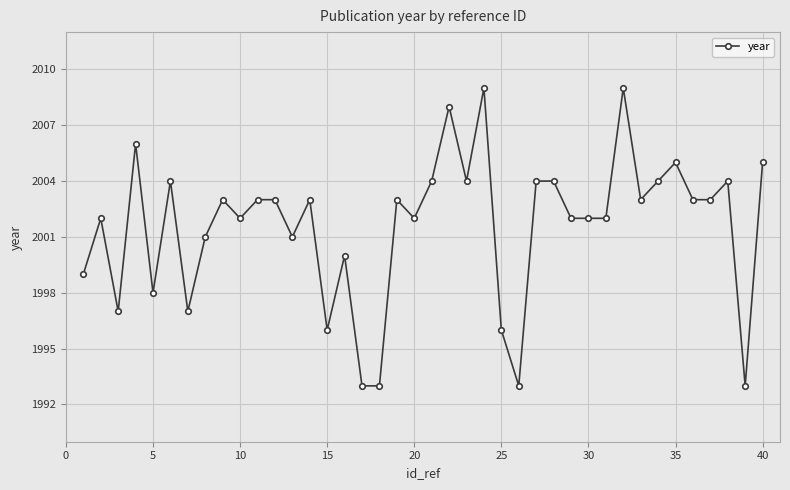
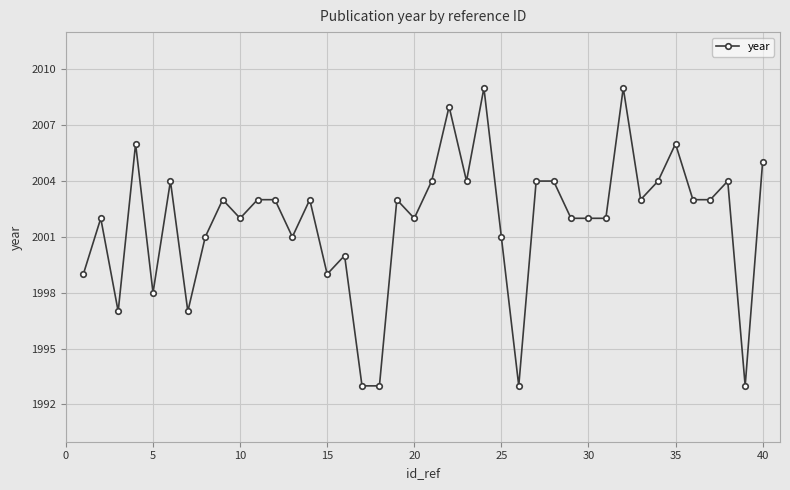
  {
    "5": 1998,
    "10": 2002,
-   "15": 1996,
+   "15": 1999,
    "20": 2002,
-   "25": 1996,
+   "25": 2001,
    "30": 2002,
-   "35": 2005,
+   "35": 2006,
    "40": 2005
  }
